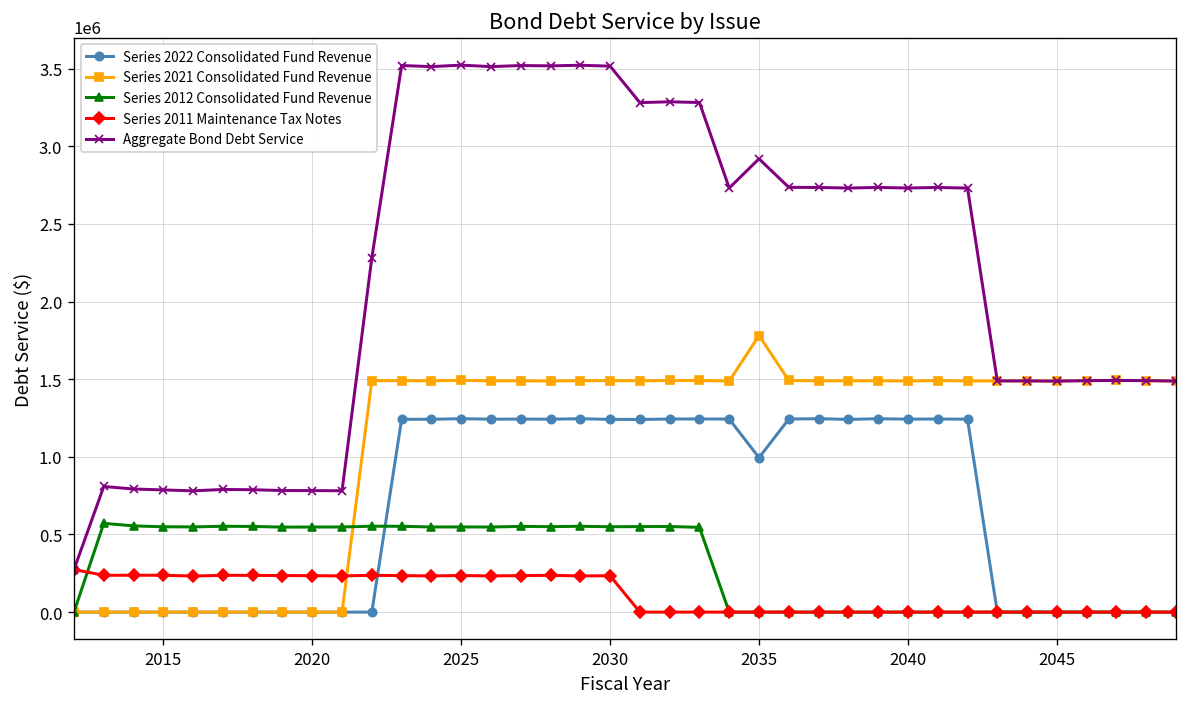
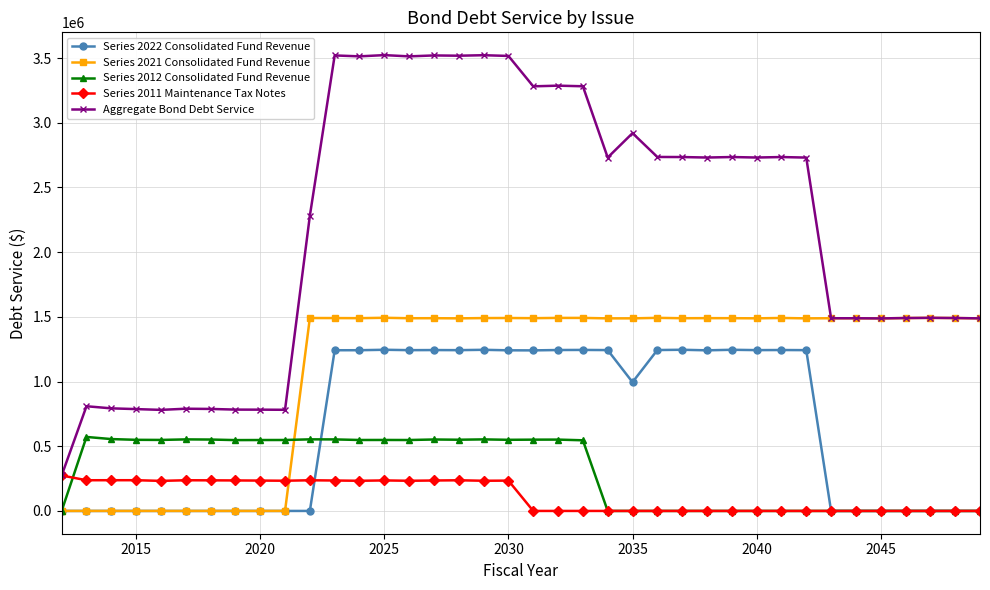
  {
    "Series 2022 Consolidated Fund Revenue": {
      "2025": 1250000,
      "2030": 1240000,
      "2035": 1000000,
      "2040": 1240000
    },
    "Series 2021 Consolidated Fund Revenue": {
      "2025": 1490000,
      "2030": 1490000,
-     "2035": 1780000,
+     "2035": 1490000,
      "2040": 1490000
    },
    "Series 2012 Consolidated Fund Revenue": {
      "2015": 550000,
      "2020": 550000,
      "2025": 550000,
      "2030": 550000
    },
    "Series 2011 Maintenance Tax Notes": {
      "2015": 240000,
      "2020": 230000,
      "2025": 240000,
      "2030": 230000
    },
    "Aggregate Bond Debt Service": {
      "2015": 790000,
      "2020": 780000,
      "2025": 3520000,
      "2030": 3520000,
      "2035": 2920000,
      "2040": 2730000
    }
  }
